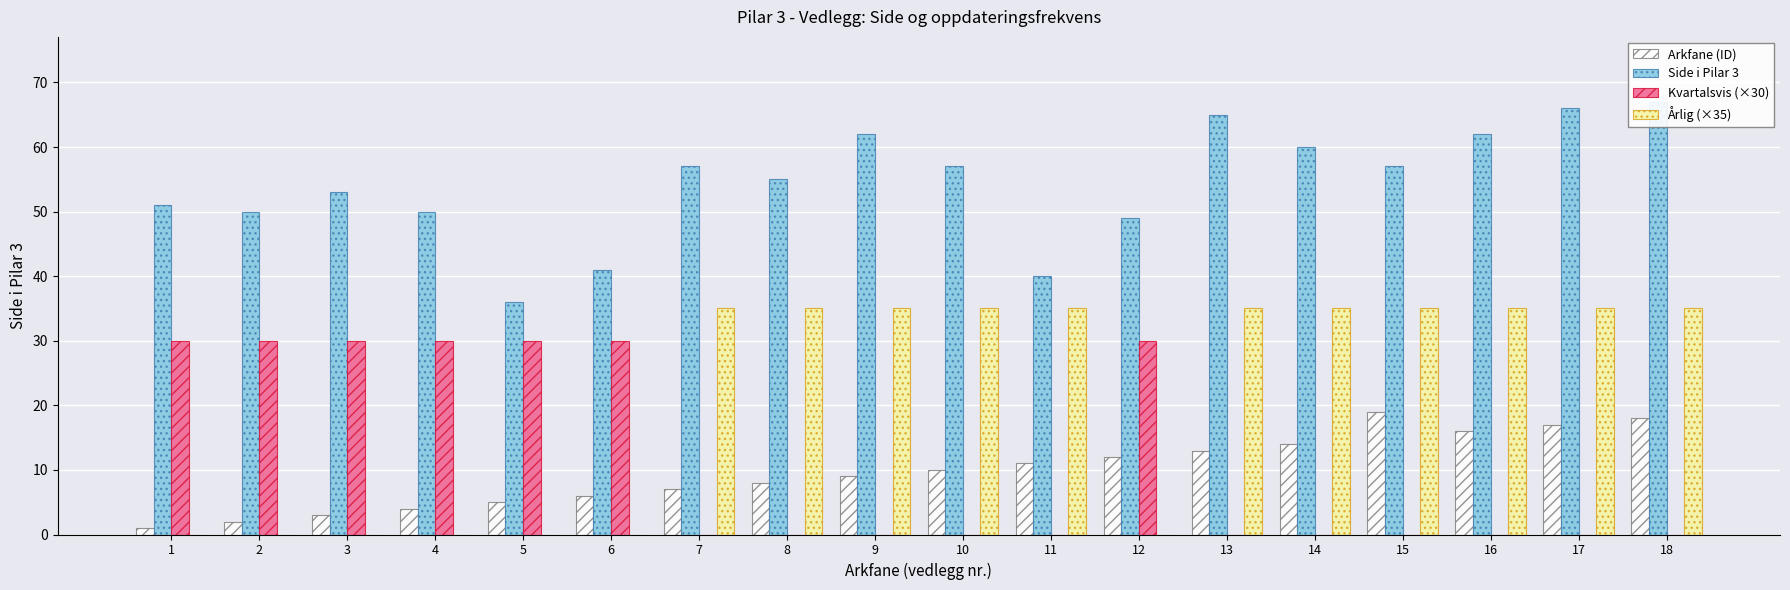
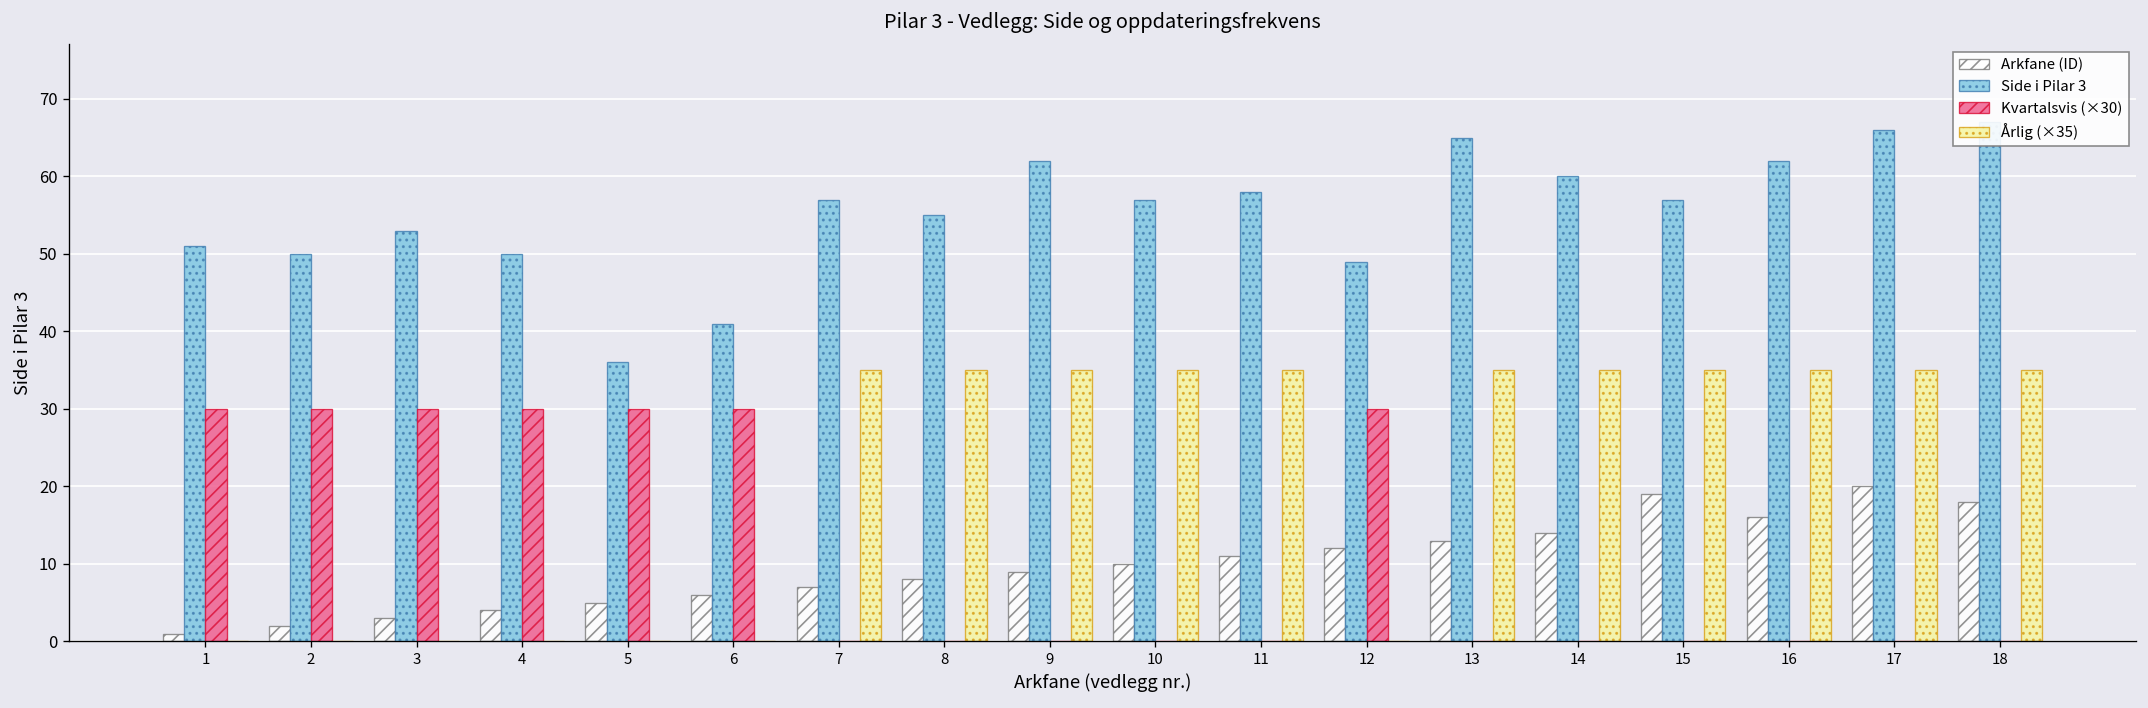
  {
    "Arkfane (ID)": {
      "1": 1,
      "2": 2,
      "3": 3,
      "4": 4,
      "5": 5,
      "6": 6,
      "7": 7,
      "8": 8,
      "9": 9,
      "10": 10,
      "11": 11,
      "12": 12,
      "13": 13,
      "14": 14,
      "15": 19,
      "16": 16,
-     "17": 17,
+     "17": 20,
      "18": 18
    },
    "Side i Pilar 3": {
      "1": 51,
      "2": 50,
      "3": 53,
      "4": 50,
      "5": 36,
      "6": 41,
      "7": 57,
      "8": 55,
      "9": 62,
      "10": 57,
-     "11": 40,
+     "11": 58,
      "12": 49,
      "13": 65,
      "14": 60,
      "15": 57,
      "16": 62,
      "17": 66
    },
    "Kvartalsvis (×30)": {
      "1": 30,
      "2": 30,
      "3": 30,
      "4": 30,
      "5": 30,
      "6": 30,
      "7": 0,
      "8": 0,
      "9": 0,
      "10": 0,
      "11": 0,
      "12": 30,
      "13": 0,
      "14": 0,
      "15": 0,
      "16": 0,
      "17": 0,
      "18": 0
    },
    "Årlig (×35)": {
      "1": 0,
      "2": 0,
      "3": 0,
      "4": 0,
      "5": 0,
      "6": 0,
      "7": 35,
      "8": 35,
      "9": 35,
      "10": 35,
      "11": 35,
      "12": 0,
      "13": 35,
      "14": 35,
      "15": 35,
      "16": 35,
      "17": 35,
      "18": 35
    }
  }
